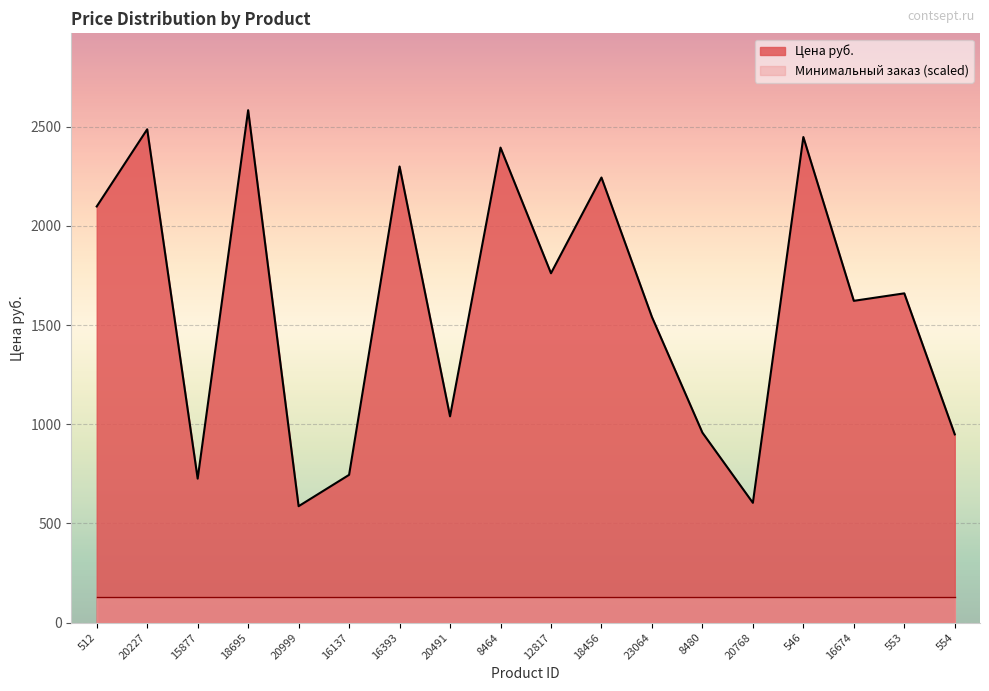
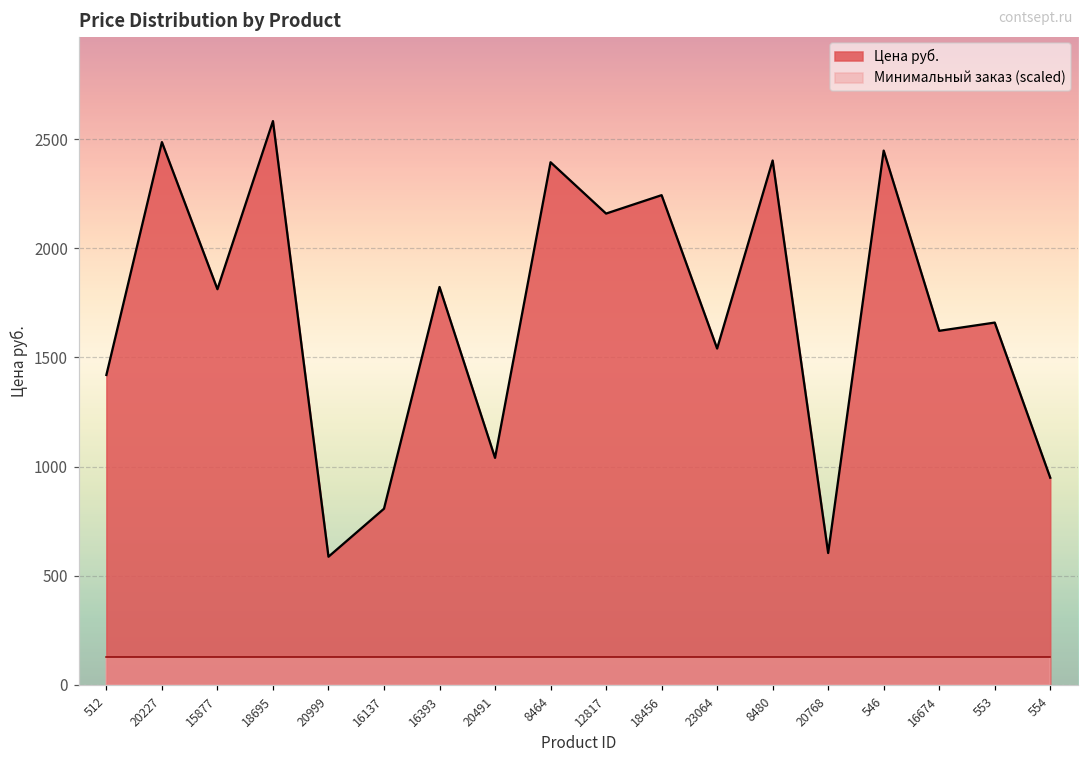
  {
    "Цена руб.": {
-     "512": 2100,
+     "512": 1420,
      "20227": 2490,
-     "15877": 730,
+     "15877": 1810,
      "18695": 2580,
      "20999": 590,
-     "16137": 750,
-     "16393": 2300,
+     "16137": 810,
+     "16393": 1820,
      "20491": 1040,
      "8464": 2390,
-     "12817": 1760,
+     "12817": 2160,
      "18456": 2240,
      "23064": 1540,
-     "8480": 960,
+     "8480": 2400,
      "20768": 600,
      "546": 2450,
      "16674": 1620,
      "553": 1660,
      "554": 950
    },
    "Минимальный заказ (scaled)": {
      "512": 130,
      "20227": 130,
      "15877": 130,
      "18695": 130,
      "20999": 130,
      "16137": 130,
      "16393": 130,
      "20491": 130,
      "8464": 130,
      "12817": 130,
      "18456": 130,
      "23064": 130,
      "8480": 130,
      "20768": 130,
      "546": 130,
      "16674": 130,
      "553": 130,
      "554": 130
    }
  }
